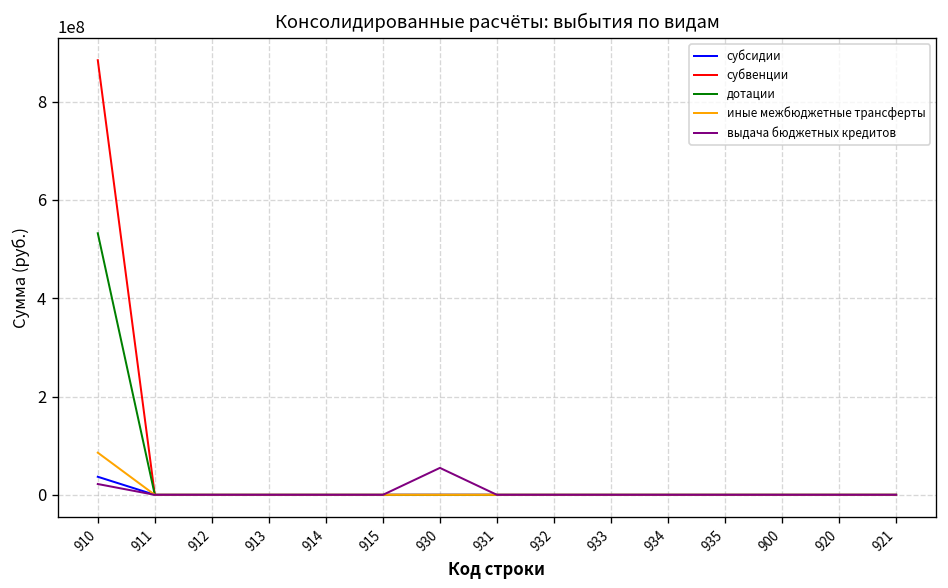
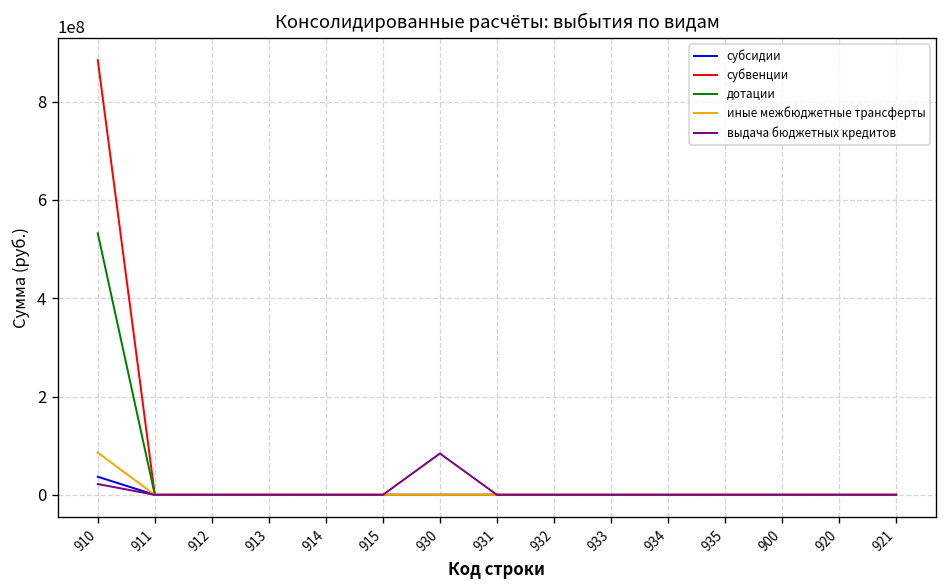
  {
    "субсидии": {
      "910": 40000000
    },
    "субвенции": {
      "910": 880000000
    },
    "дотации": {
      "910": 530000000
    },
    "иные межбюджетные трансферты": {
      "910": 90000000
    },
    "выдача бюджетных кредитов": {
      "910": 20000000,
-     "930": 50000000
+     "930": 80000000
    }
  }
